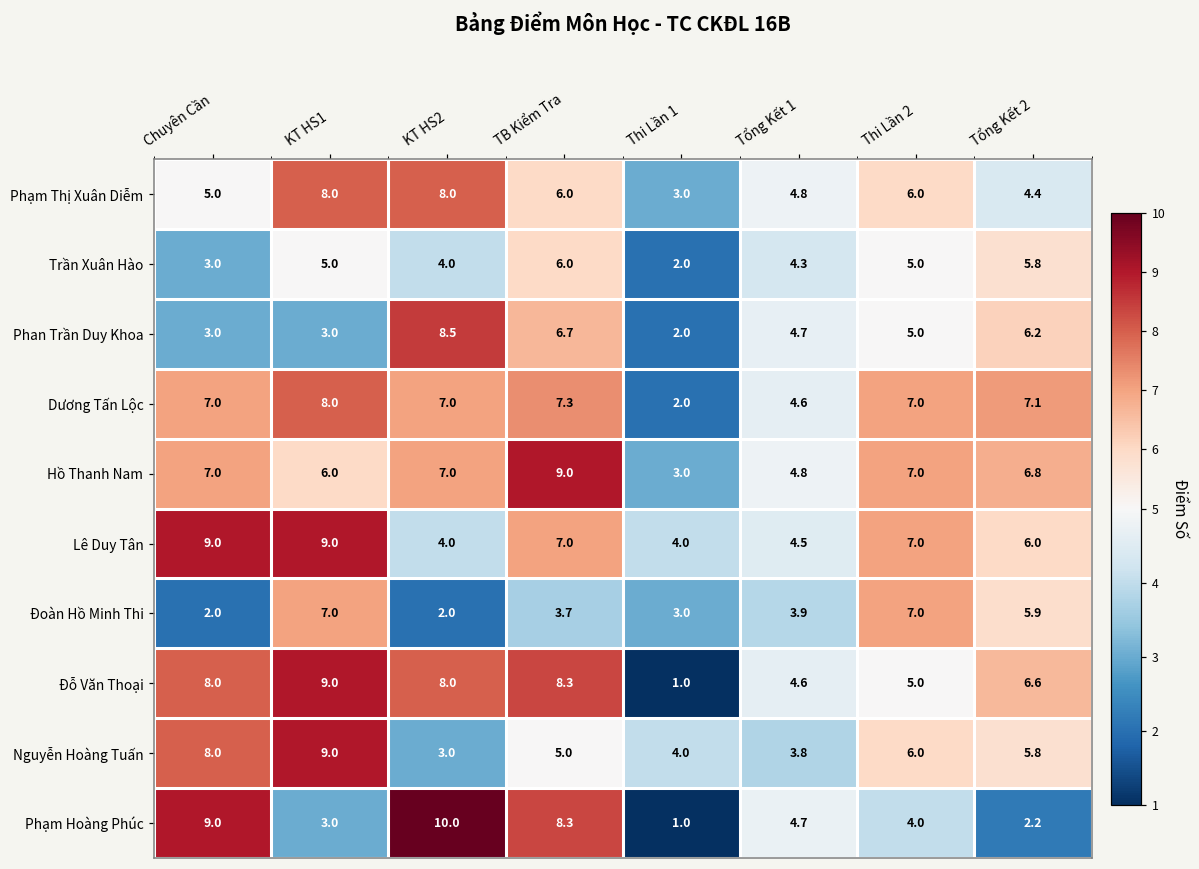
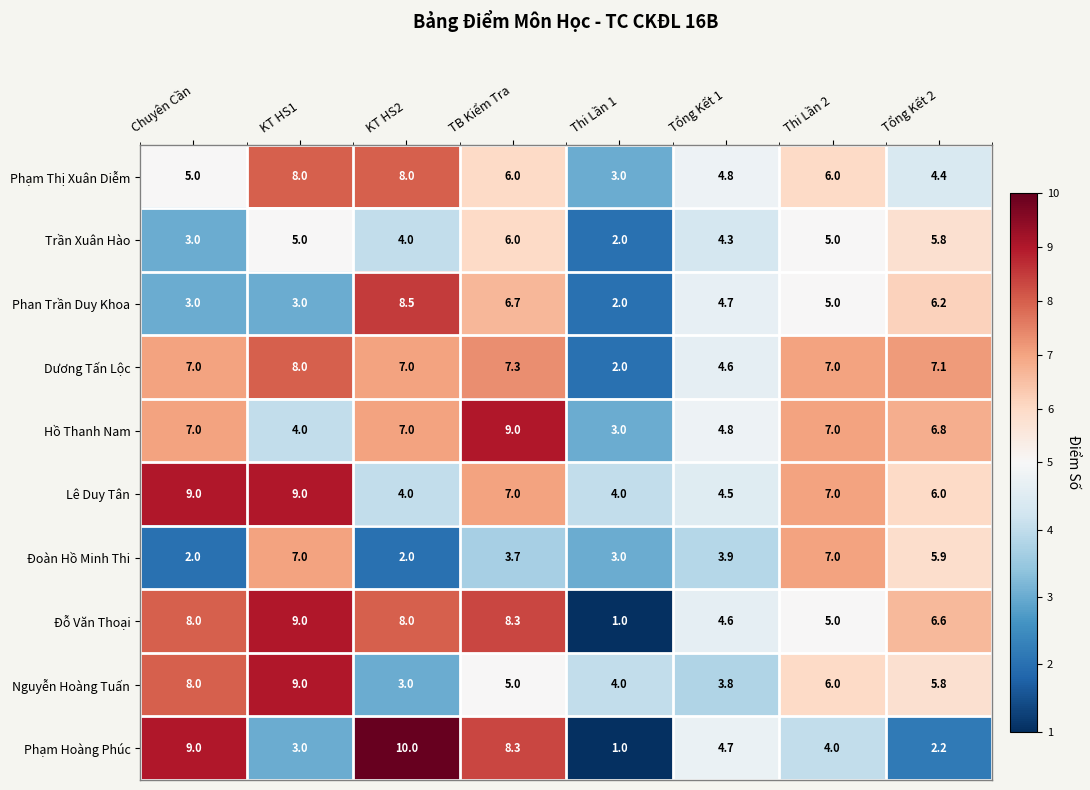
  {
    "Phạm Thị Xuân Diễm": {
      "Chuyên Cần": 5.0,
      "KT HS1": 8.0,
      "KT HS2": 8.0,
      "TB Kiểm Tra": 6.0,
      "Thi Lần 1": 3.0,
      "Tổng Kết 1": 4.8,
      "Thi Lần 2": 6.0,
      "Tổng Kết 2": 4.4
    },
    "Trần Xuân Hào": {
      "Chuyên Cần": 3.0,
      "KT HS1": 5.0,
      "KT HS2": 4.0,
      "TB Kiểm Tra": 6.0,
      "Thi Lần 1": 2.0,
      "Tổng Kết 1": 4.3,
      "Thi Lần 2": 5.0,
      "Tổng Kết 2": 5.8
    },
    "Phan Trần Duy Khoa": {
      "Chuyên Cần": 3.0,
      "KT HS1": 3.0,
      "KT HS2": 8.5,
      "TB Kiểm Tra": 6.7,
      "Thi Lần 1": 2.0,
      "Tổng Kết 1": 4.7,
      "Thi Lần 2": 5.0,
      "Tổng Kết 2": 6.2
    },
    "Dương Tấn Lộc": {
      "Chuyên Cần": 7.0,
      "KT HS1": 8.0,
      "KT HS2": 7.0,
      "TB Kiểm Tra": 7.3,
      "Thi Lần 1": 2.0,
      "Tổng Kết 1": 4.6,
      "Thi Lần 2": 7.0,
      "Tổng Kết 2": 7.1
    },
    "Hồ Thanh Nam": {
      "Chuyên Cần": 7.0,
-     "KT HS1": 6.0,
+     "KT HS1": 4.0,
      "KT HS2": 7.0,
      "TB Kiểm Tra": 9.0,
      "Thi Lần 1": 3.0,
      "Tổng Kết 1": 4.8,
      "Thi Lần 2": 7.0,
      "Tổng Kết 2": 6.8
    },
    "Lê Duy Tân": {
      "Chuyên Cần": 9.0,
      "KT HS1": 9.0,
      "KT HS2": 4.0,
      "TB Kiểm Tra": 7.0,
      "Thi Lần 1": 4.0,
      "Tổng Kết 1": 4.5,
      "Thi Lần 2": 7.0,
      "Tổng Kết 2": 6.0
    },
    "Đoàn Hồ Minh Thi": {
      "Chuyên Cần": 2.0,
      "KT HS1": 7.0,
      "KT HS2": 2.0,
      "TB Kiểm Tra": 3.7,
      "Thi Lần 1": 3.0,
      "Tổng Kết 1": 3.9,
      "Thi Lần 2": 7.0,
      "Tổng Kết 2": 5.9
    },
    "Đỗ Văn Thoại": {
      "Chuyên Cần": 8.0,
      "KT HS1": 9.0,
      "KT HS2": 8.0,
      "TB Kiểm Tra": 8.3,
      "Thi Lần 1": 1.0,
      "Tổng Kết 1": 4.6,
      "Thi Lần 2": 5.0,
      "Tổng Kết 2": 6.6
    },
    "Nguyễn Hoàng Tuấn": {
      "Chuyên Cần": 8.0,
      "KT HS1": 9.0,
      "KT HS2": 3.0,
      "TB Kiểm Tra": 5.0,
      "Thi Lần 1": 4.0,
      "Tổng Kết 1": 3.8,
      "Thi Lần 2": 6.0,
      "Tổng Kết 2": 5.8
    },
    "Phạm Hoàng Phúc": {
      "Chuyên Cần": 9.0,
      "KT HS1": 3.0,
      "KT HS2": 10.0,
      "TB Kiểm Tra": 8.3,
      "Thi Lần 1": 1.0,
      "Tổng Kết 1": 4.7,
      "Thi Lần 2": 4.0,
      "Tổng Kết 2": 2.2
    }
  }
